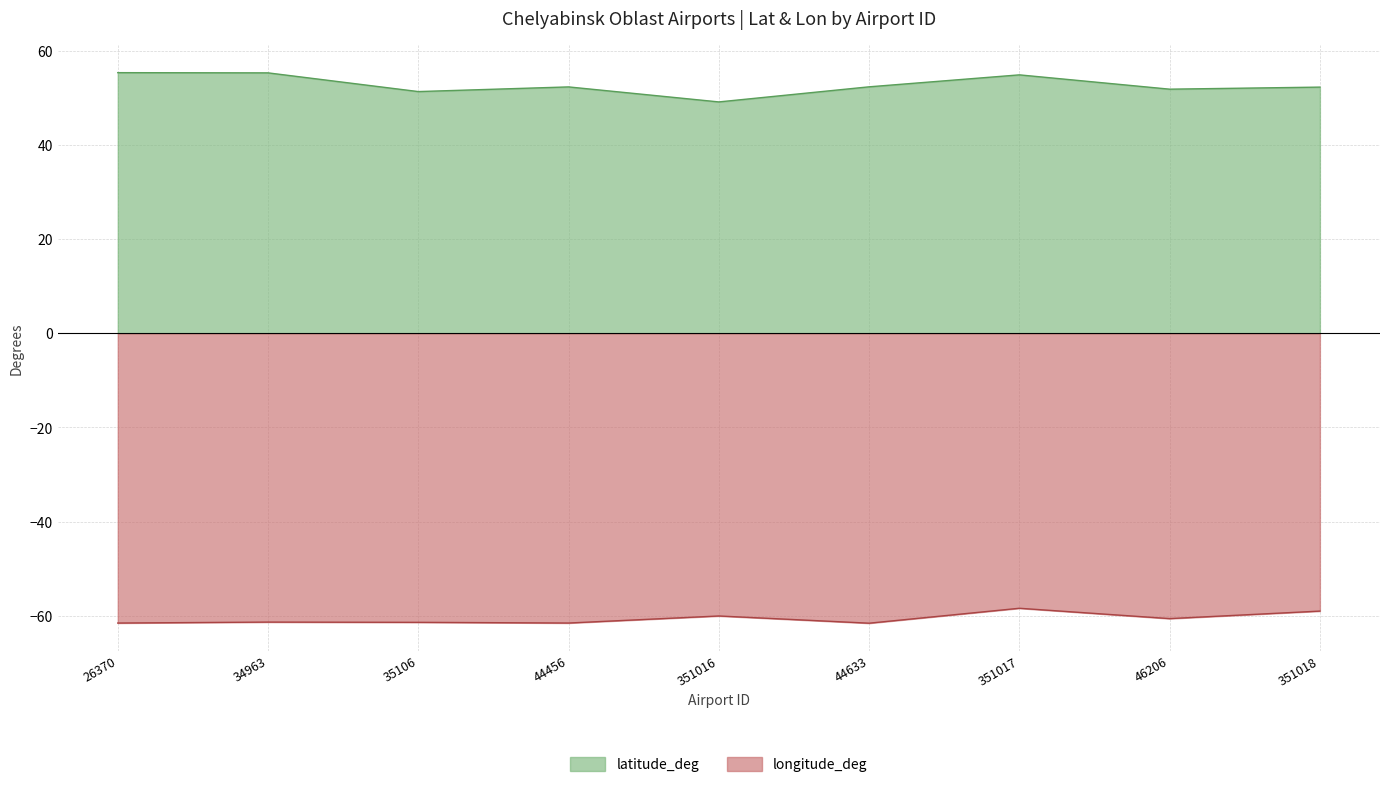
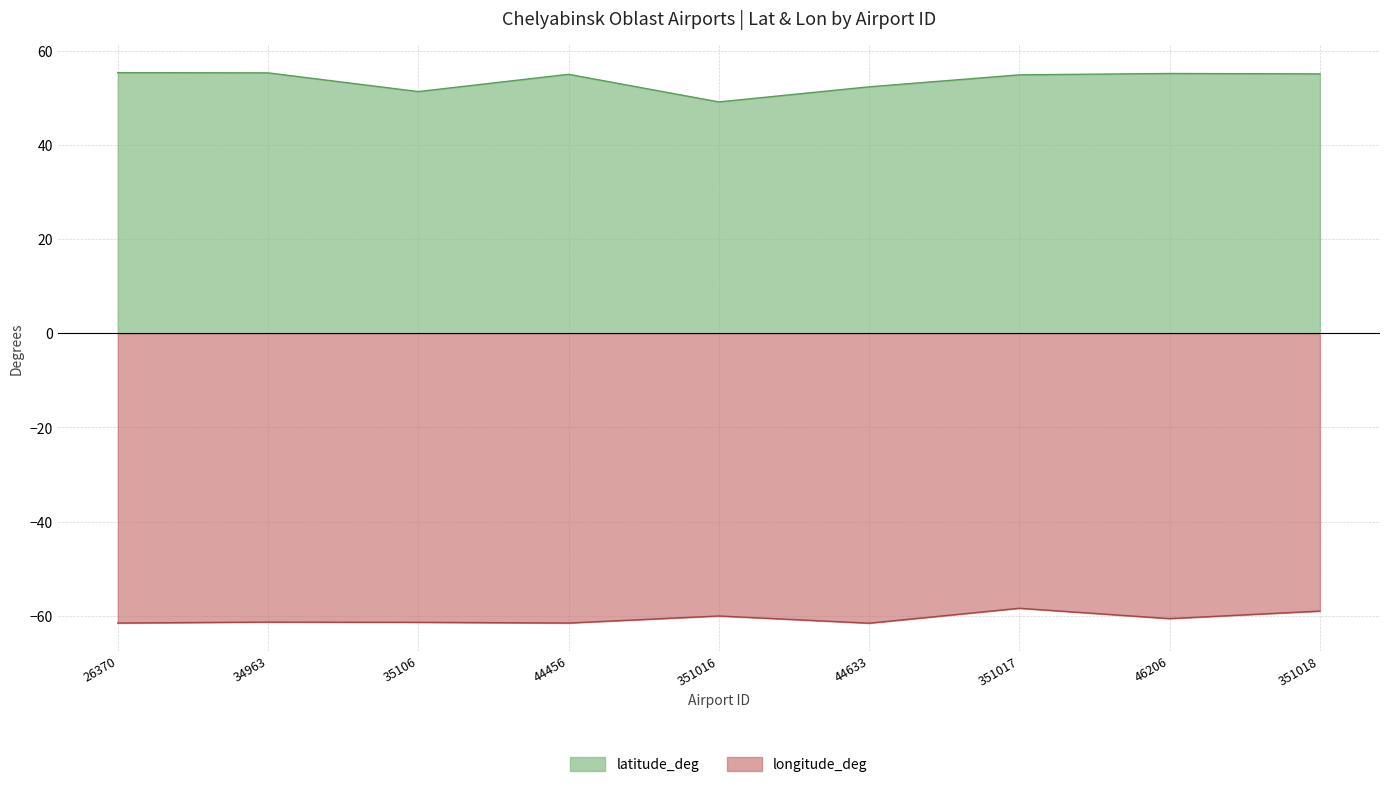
  {
    "latitude_deg": {
      "26370": 55,
      "34963": 55,
      "35106": 51,
-     "44456": 52,
+     "44456": 55,
      "351016": 49,
      "44633": 52,
      "351017": 55,
-     "46206": 52,
-     "351018": 52
+     "46206": 55,
+     "351018": 55
    }
  }
